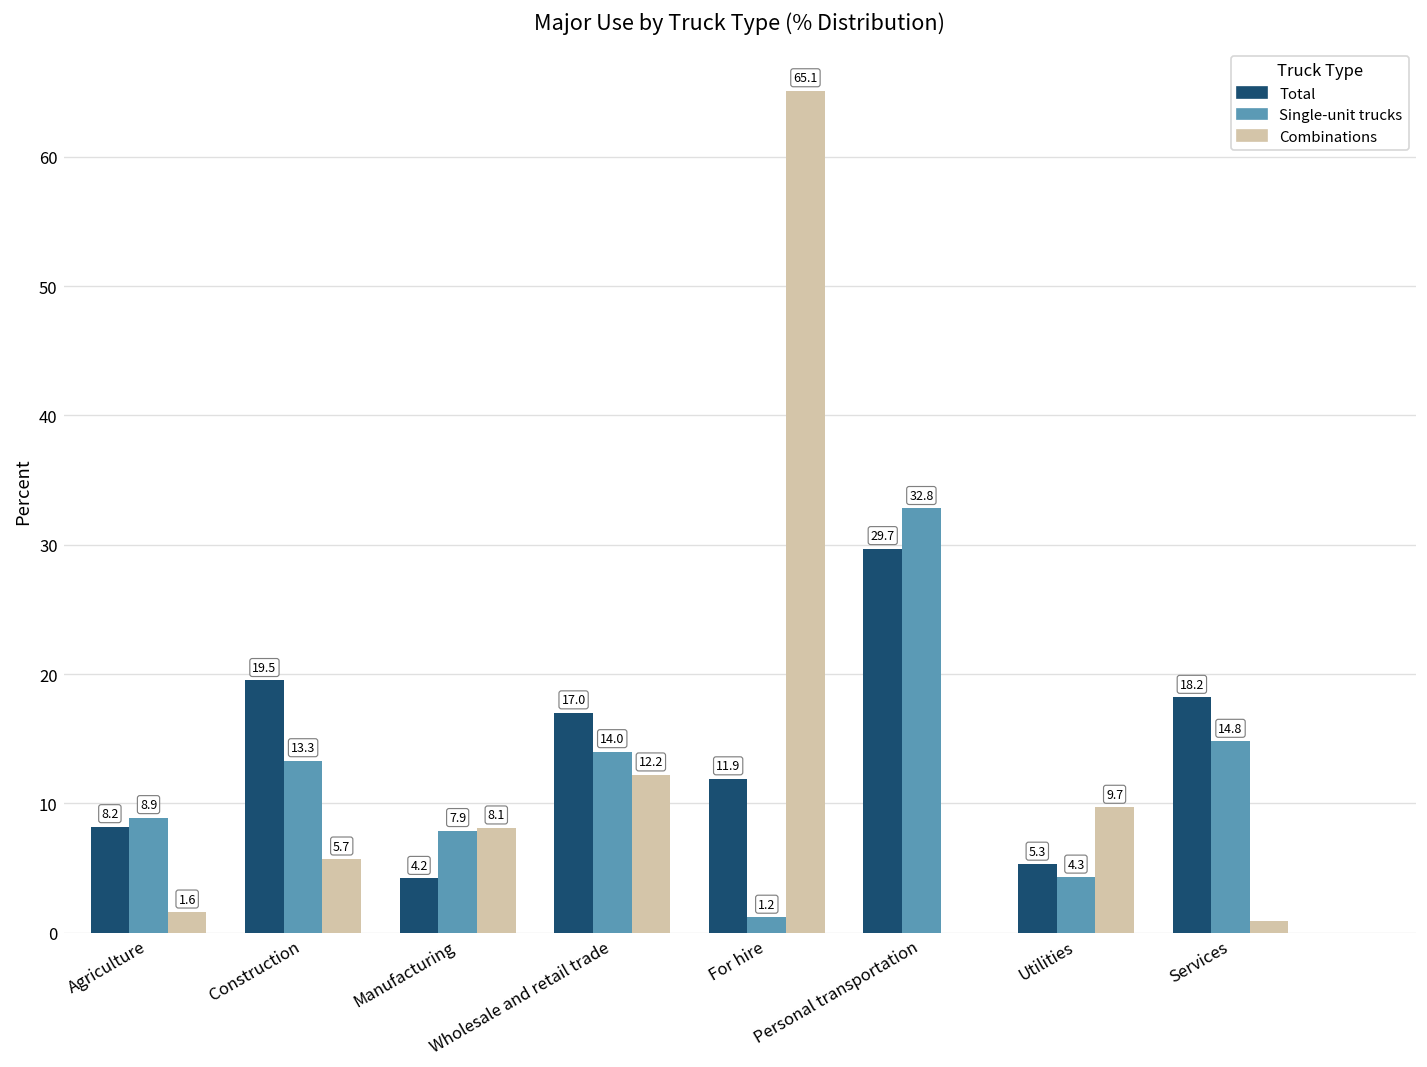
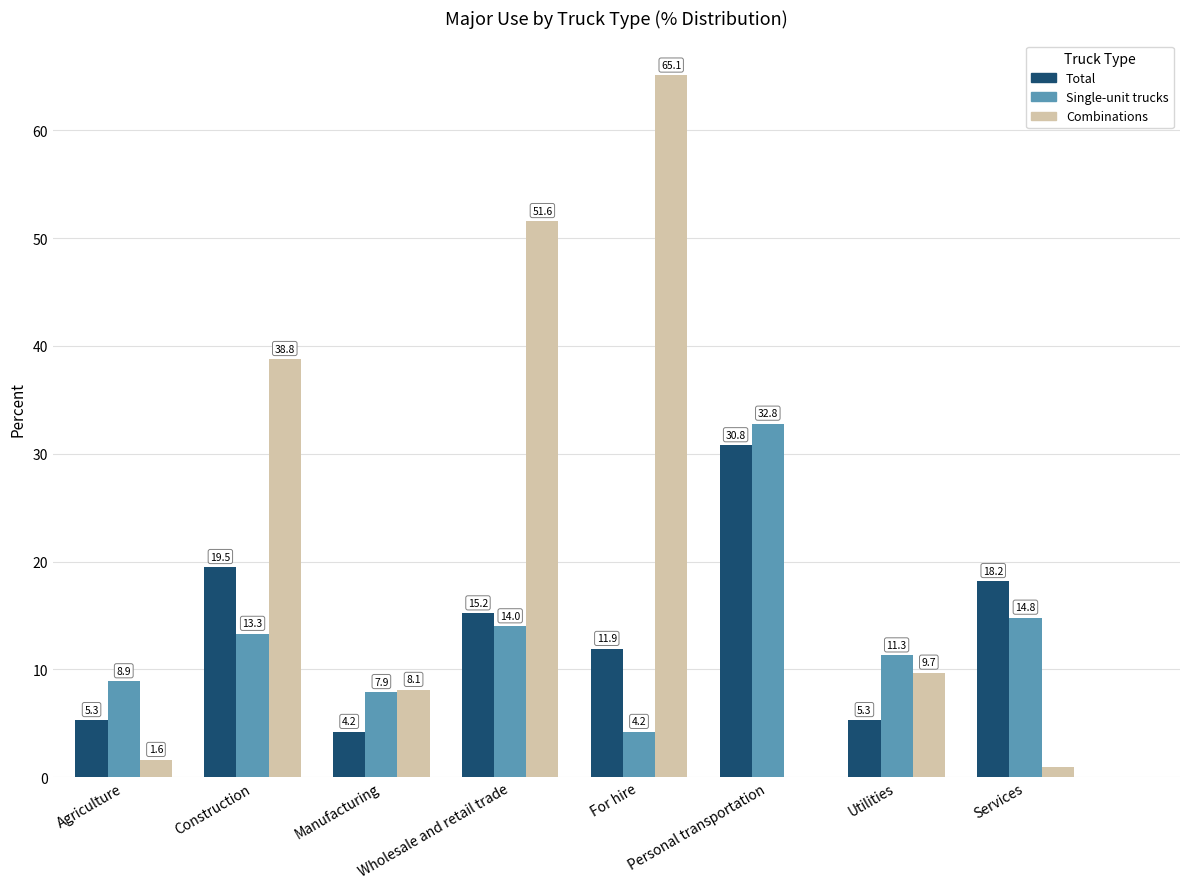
  {
    "Total": {
-     "Agriculture": 8.2,
-     "Wholesale and retail trade": 17.0,
-     "Personal transportation": 29.7
+     "Agriculture": 5.3,
+     "Wholesale and retail trade": 15.2,
+     "Personal transportation": 30.8
    },
    "Single-unit trucks": {
-     "For hire": 1.2,
-     "Utilities": 4.3
+     "For hire": 4.2,
+     "Utilities": 11.3
    },
    "Combinations": {
-     "Construction": 5.7,
-     "Wholesale and retail trade": 12.2
+     "Construction": 38.8,
+     "Wholesale and retail trade": 51.6
    }
  }
